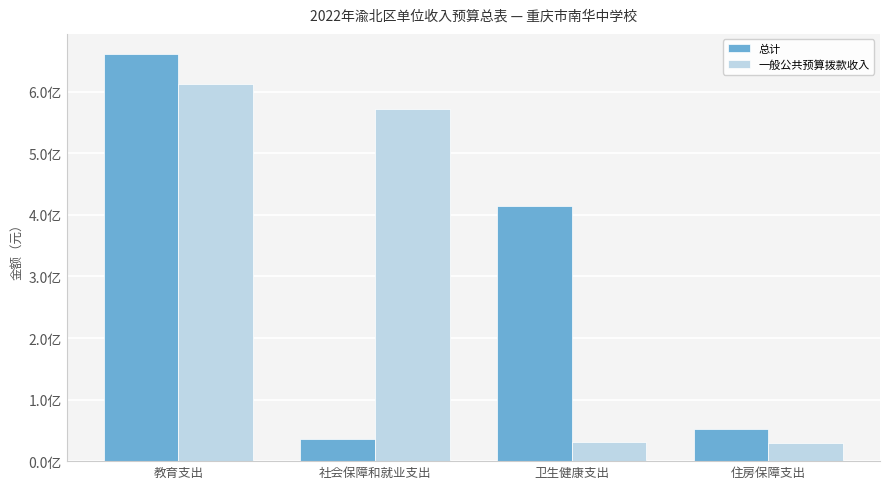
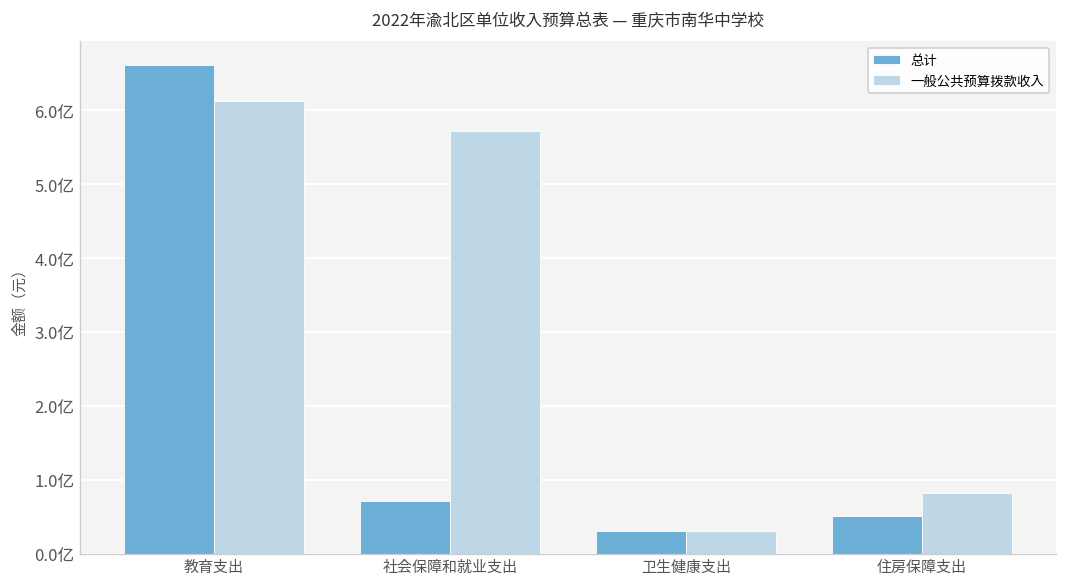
  {
    "总计": {
      "教育支出": "6.6亿",
-     "社会保障和就业支出": "0.4亿",
-     "卫生健康支出": "4.1亿",
+     "社会保障和就业支出": "0.7亿",
+     "卫生健康支出": "0.3亿",
      "住房保障支出": "0.5亿"
    },
    "一般公共预算拨款收入": {
      "教育支出": "6.1亿",
      "社会保障和就业支出": "5.7亿",
      "卫生健康支出": "0.3亿",
-     "住房保障支出": "0.3亿"
+     "住房保障支出": "0.8亿"
    }
  }
